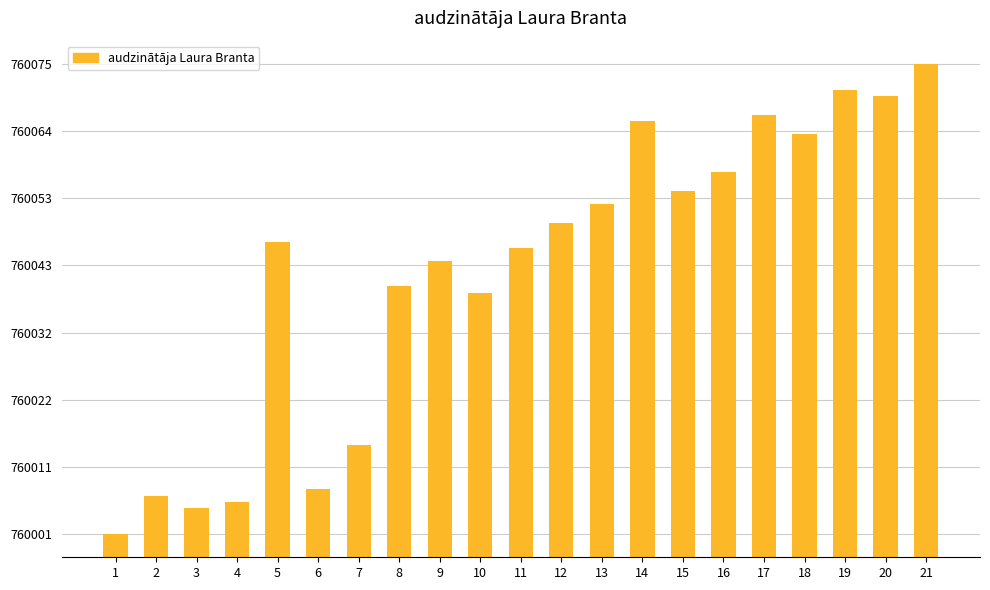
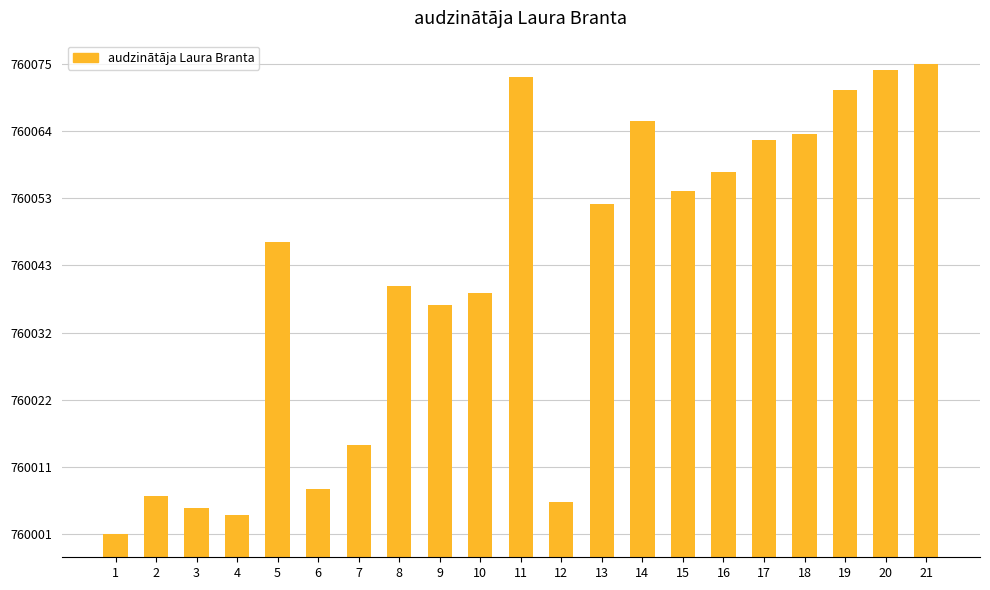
  {
    "1": 760001,
    "2": 760007,
    "3": 760005,
-   "4": 760006,
+   "4": 760004,
    "5": 760047,
    "6": 760008,
    "7": 760015,
    "8": 760040,
-   "9": 760044,
+   "9": 760037,
    "10": 760039,
-   "11": 760046,
-   "12": 760050,
+   "11": 760073,
+   "12": 760006,
    "13": 760053,
    "14": 760066,
    "15": 760055,
    "16": 760058,
-   "17": 760067,
+   "17": 760063,
    "18": 760064,
    "19": 760071,
-   "20": 760070,
+   "20": 760074,
    "21": 760075
  }
